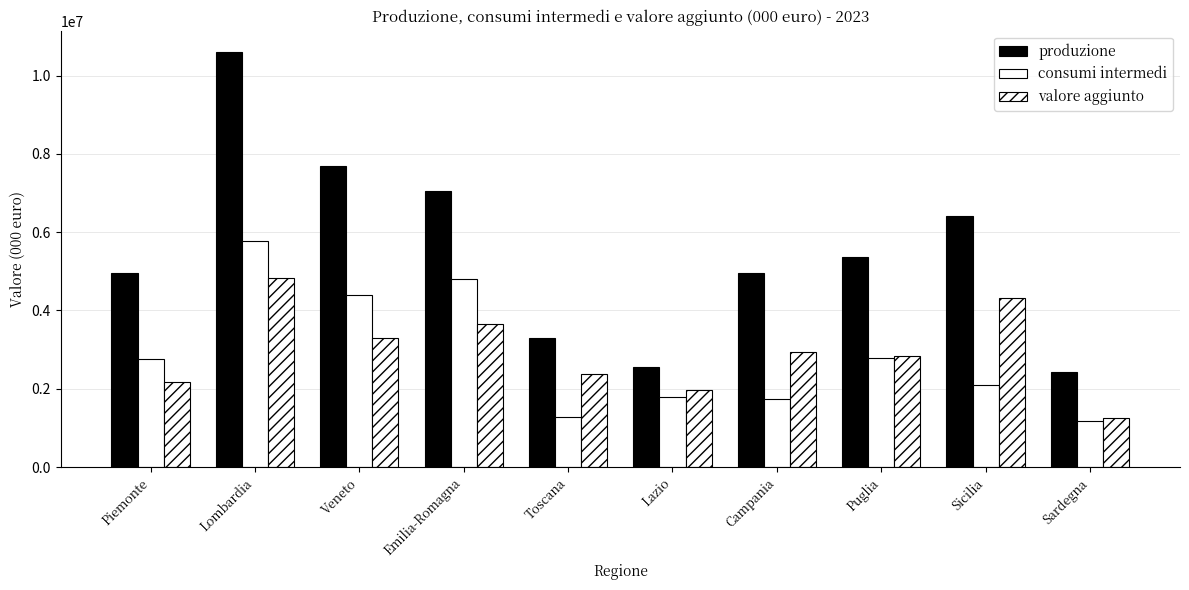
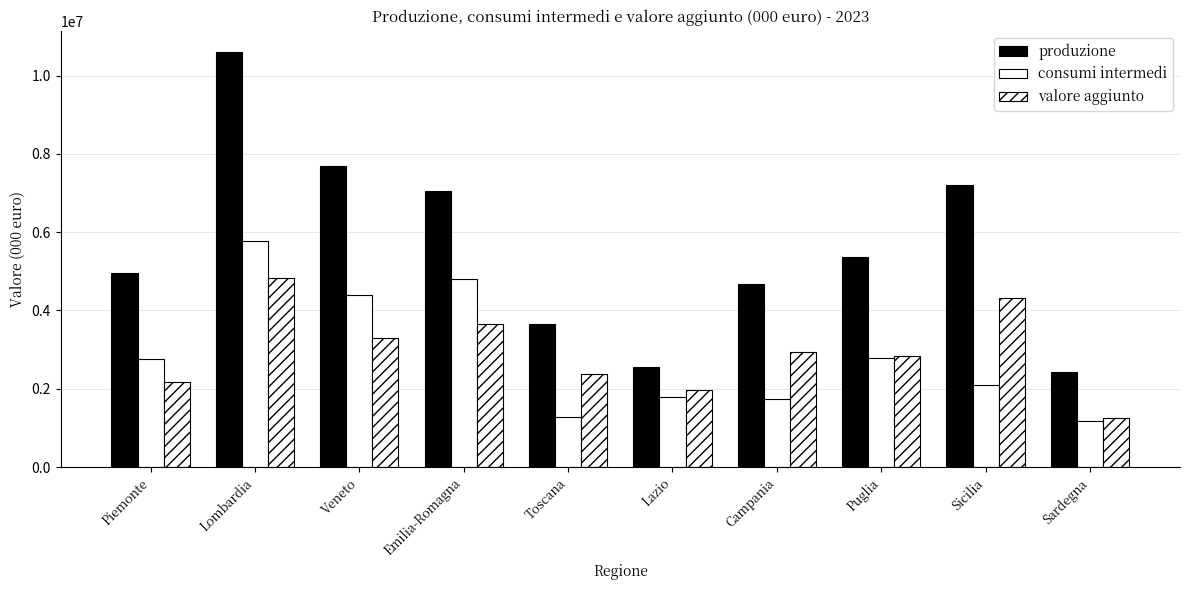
  {
    "produzione": {
      "Piemonte": 4900000,
      "Lombardia": 10600000,
      "Veneto": 7700000,
      "Emilia-Romagna": 7100000,
-     "Toscana": 3300000,
+     "Toscana": 3700000,
      "Lazio": 2600000,
-     "Campania": 5000000,
+     "Campania": 4700000,
      "Puglia": 5400000,
-     "Sicilia": 6400000,
+     "Sicilia": 7200000,
      "Sardegna": 2400000
    }
  }
